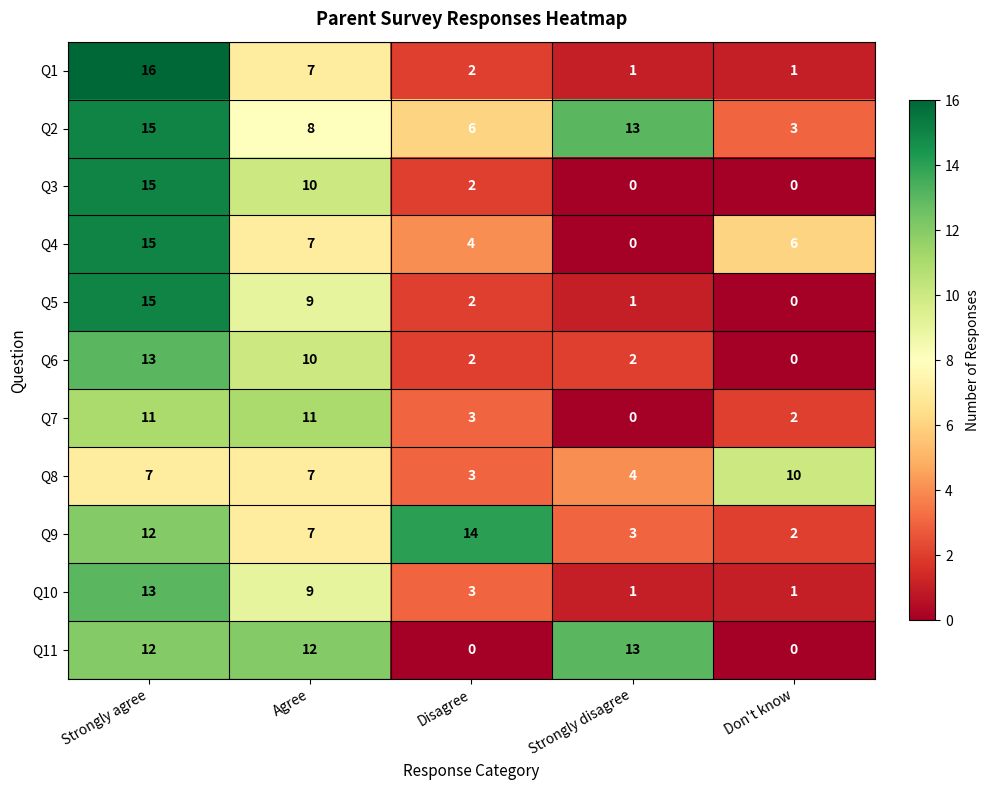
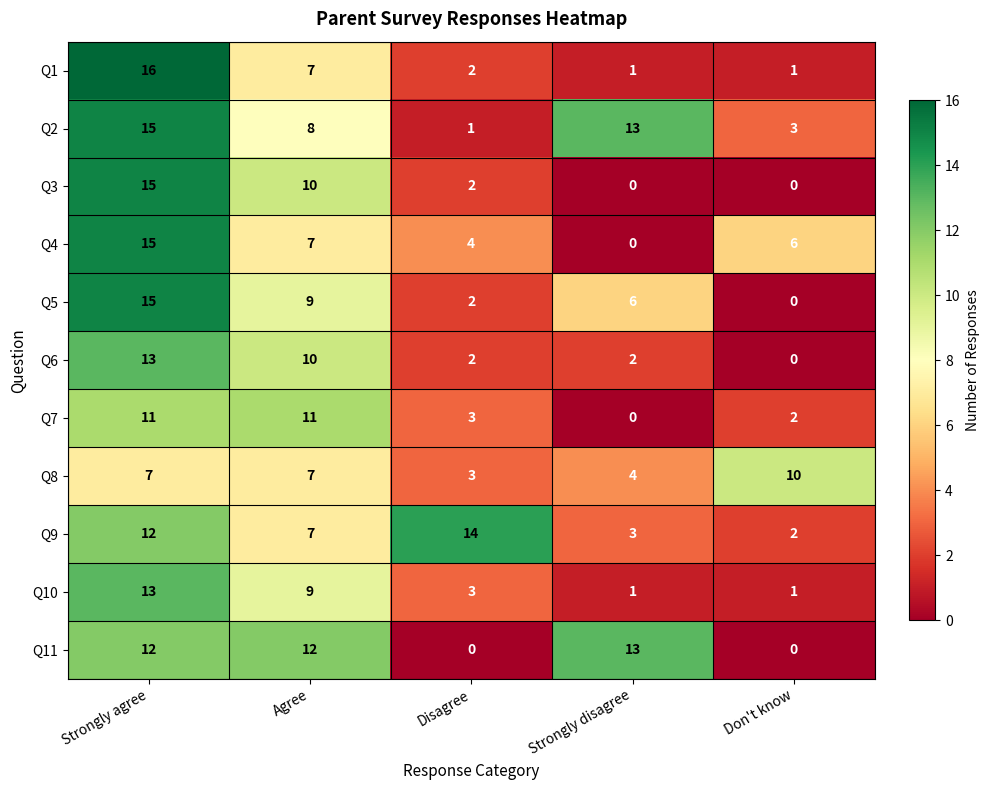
  {
    "Q1": {
      "Strongly agree": 16,
      "Agree": 7,
      "Disagree": 2,
      "Strongly disagree": 1,
      "Don't know": 1
    },
    "Q2": {
      "Strongly agree": 15,
      "Agree": 8,
-     "Disagree": 6,
+     "Disagree": 1,
      "Strongly disagree": 13,
      "Don't know": 3
    },
    "Q3": {
      "Strongly agree": 15,
      "Agree": 10,
      "Disagree": 2,
      "Strongly disagree": 0,
      "Don't know": 0
    },
    "Q4": {
      "Strongly agree": 15,
      "Agree": 7,
      "Disagree": 4,
      "Strongly disagree": 0,
      "Don't know": 6
    },
    "Q5": {
      "Strongly agree": 15,
      "Agree": 9,
      "Disagree": 2,
-     "Strongly disagree": 1,
+     "Strongly disagree": 6,
      "Don't know": 0
    },
    "Q6": {
      "Strongly agree": 13,
      "Agree": 10,
      "Disagree": 2,
      "Strongly disagree": 2,
      "Don't know": 0
    },
    "Q7": {
      "Strongly agree": 11,
      "Agree": 11,
      "Disagree": 3,
      "Strongly disagree": 0,
      "Don't know": 2
    },
    "Q8": {
      "Strongly agree": 7,
      "Agree": 7,
      "Disagree": 3,
      "Strongly disagree": 4,
      "Don't know": 10
    },
    "Q9": {
      "Strongly agree": 12,
      "Agree": 7,
      "Disagree": 14,
      "Strongly disagree": 3,
      "Don't know": 2
    },
    "Q10": {
      "Strongly agree": 13,
      "Agree": 9,
      "Disagree": 3,
      "Strongly disagree": 1,
      "Don't know": 1
    },
    "Q11": {
      "Strongly agree": 12,
      "Agree": 12,
      "Disagree": 0,
      "Strongly disagree": 13,
      "Don't know": 0
    }
  }
